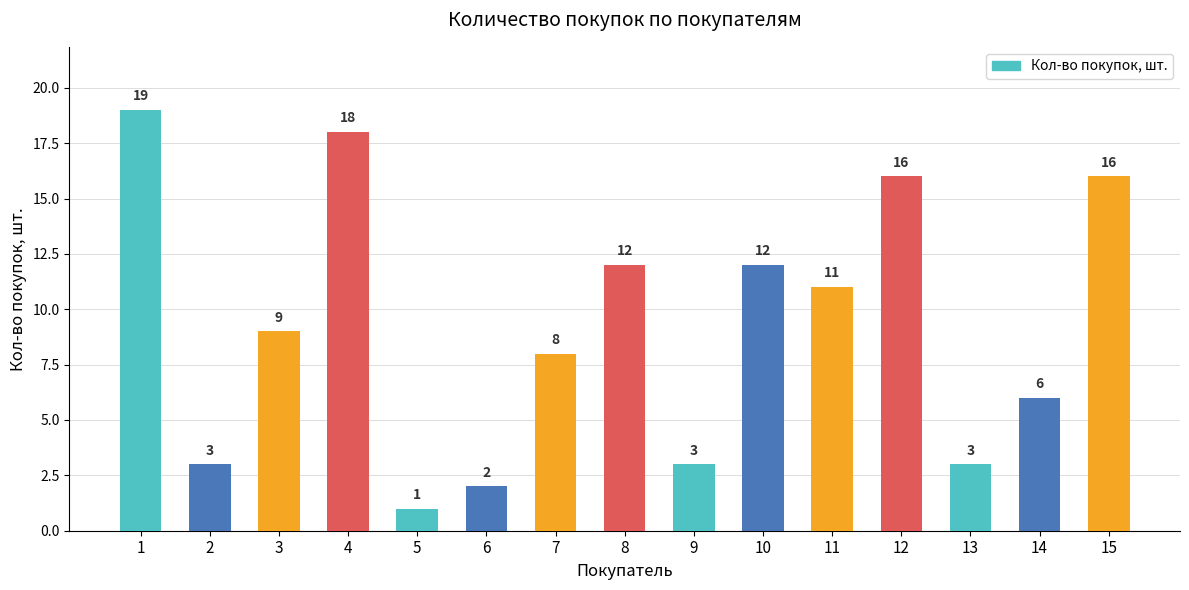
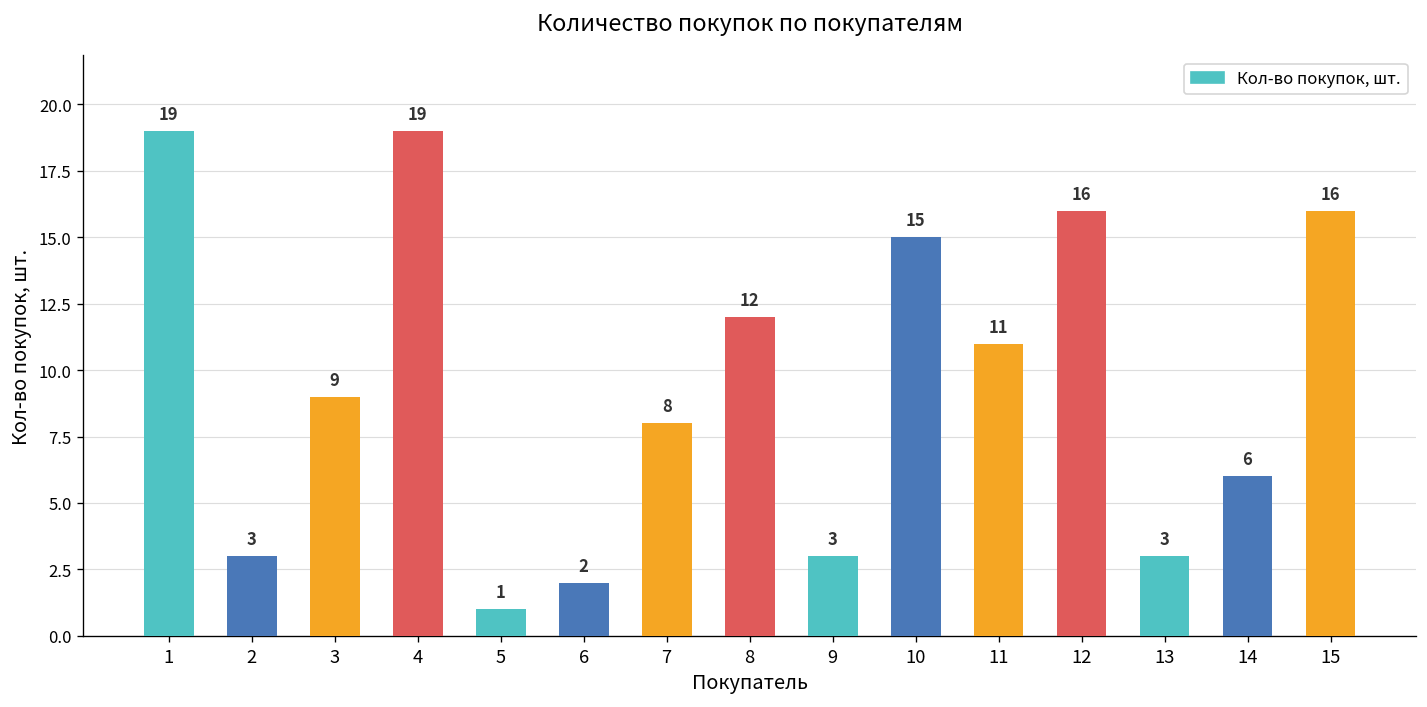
  {
    "1": 19,
    "2": 3,
    "3": 9,
-   "4": 18,
+   "4": 19,
    "5": 1,
    "6": 2,
    "7": 8,
    "8": 12,
    "9": 3,
-   "10": 12,
+   "10": 15,
    "11": 11,
    "12": 16,
    "13": 3,
    "14": 6,
    "15": 16
  }
